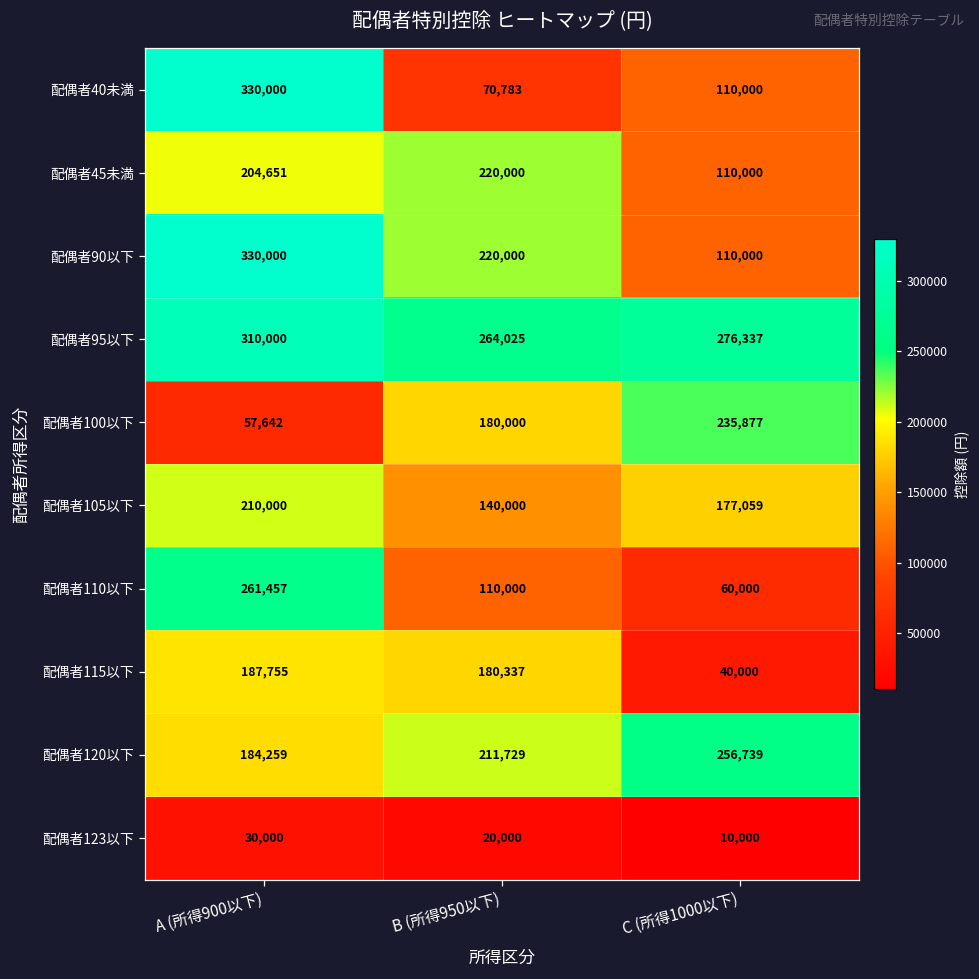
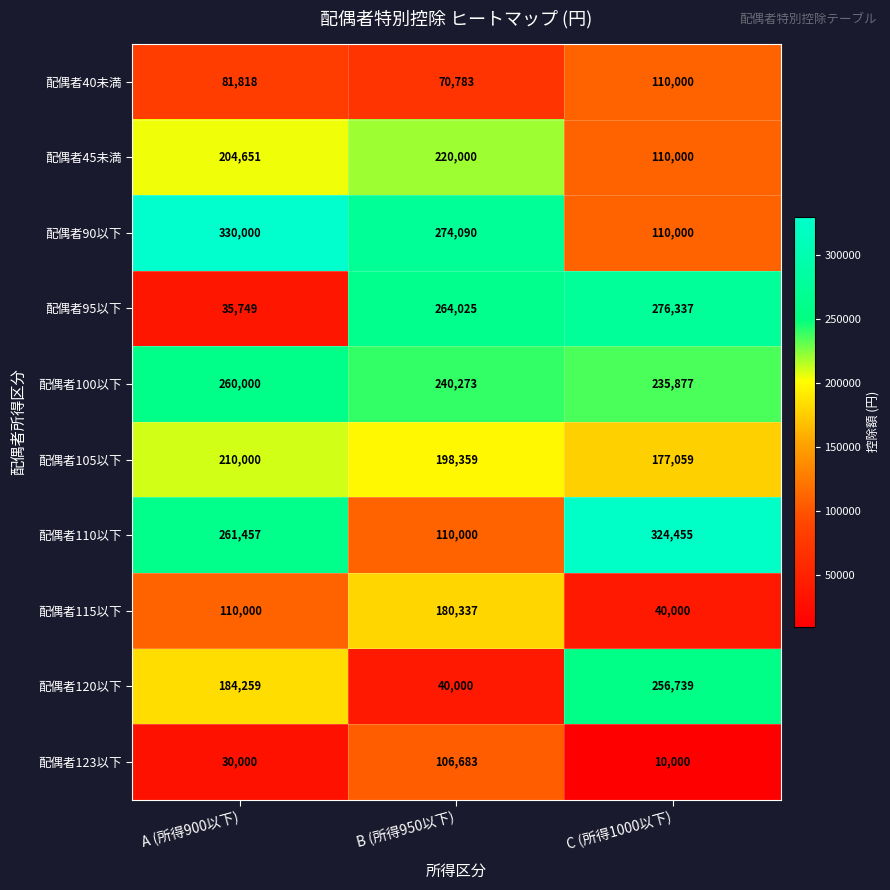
  {
    "配偶者40未満": {
-     "A (所得900以下)": "330,000",
+     "A (所得900以下)": "81,818",
      "B (所得950以下)": "70,783",
      "C (所得1000以下)": "110,000"
    },
    "配偶者45未満": {
      "A (所得900以下)": "204,651",
      "B (所得950以下)": "220,000",
      "C (所得1000以下)": "110,000"
    },
    "配偶者90以下": {
      "A (所得900以下)": "330,000",
-     "B (所得950以下)": "220,000",
+     "B (所得950以下)": "274,090",
      "C (所得1000以下)": "110,000"
    },
    "配偶者95以下": {
-     "A (所得900以下)": "310,000",
+     "A (所得900以下)": "35,749",
      "B (所得950以下)": "264,025",
      "C (所得1000以下)": "276,337"
    },
    "配偶者100以下": {
-     "A (所得900以下)": "57,642",
-     "B (所得950以下)": "180,000",
+     "A (所得900以下)": "260,000",
+     "B (所得950以下)": "240,273",
      "C (所得1000以下)": "235,877"
    },
    "配偶者105以下": {
      "A (所得900以下)": "210,000",
-     "B (所得950以下)": "140,000",
+     "B (所得950以下)": "198,359",
      "C (所得1000以下)": "177,059"
    },
    "配偶者110以下": {
      "A (所得900以下)": "261,457",
      "B (所得950以下)": "110,000",
-     "C (所得1000以下)": "60,000"
+     "C (所得1000以下)": "324,455"
    },
    "配偶者115以下": {
-     "A (所得900以下)": "187,755",
+     "A (所得900以下)": "110,000",
      "B (所得950以下)": "180,337",
      "C (所得1000以下)": "40,000"
    },
    "配偶者120以下": {
      "A (所得900以下)": "184,259",
-     "B (所得950以下)": "211,729",
+     "B (所得950以下)": "40,000",
      "C (所得1000以下)": "256,739"
    },
    "配偶者123以下": {
      "A (所得900以下)": "30,000",
-     "B (所得950以下)": "20,000",
+     "B (所得950以下)": "106,683",
      "C (所得1000以下)": "10,000"
    }
  }
